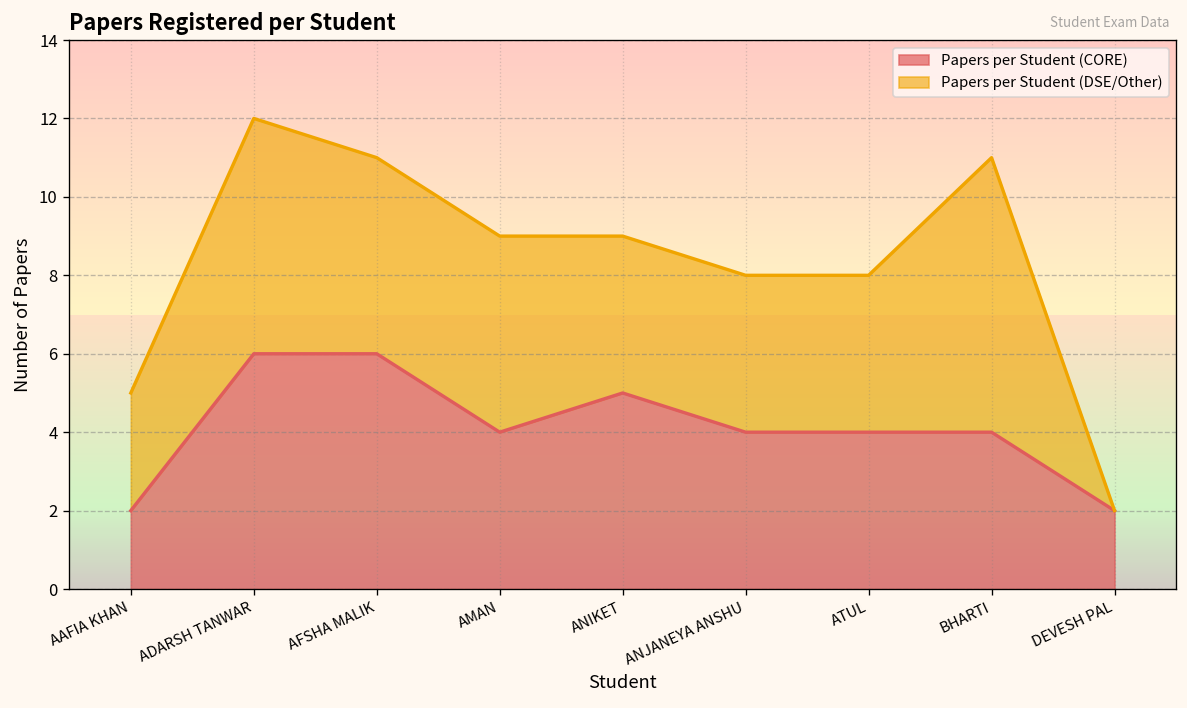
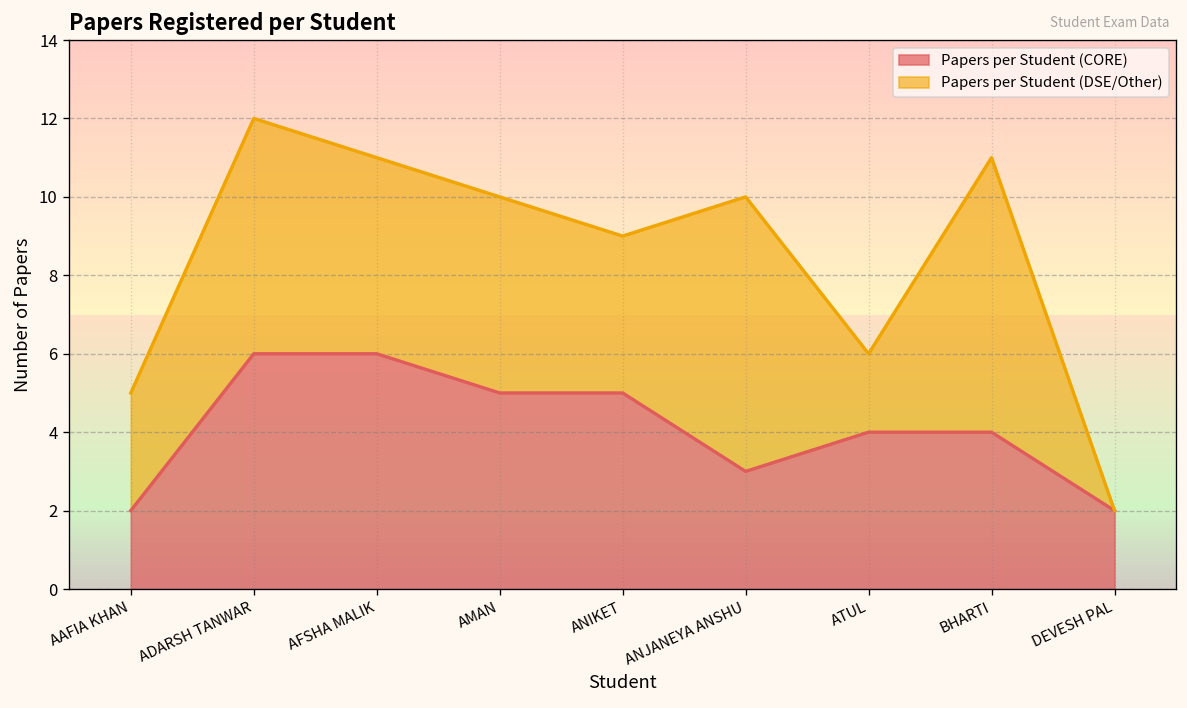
  {
    "Papers per Student (CORE)": {
      "AAFIA KHAN": 2,
      "ADARSH TANWAR": 6,
      "AFSHA MALIK": 6,
-     "AMAN": 4,
+     "AMAN": 5,
      "ANIKET": 5,
-     "ANJANEYA ANSHU": 4,
+     "ANJANEYA ANSHU": 3,
      "ATUL": 4,
      "BHARTI": 4
    },
    "Papers per Student (DSE/Other)": {
      "AAFIA KHAN": 3,
      "ADARSH TANWAR": 6,
      "AFSHA MALIK": 5,
      "AMAN": 5,
      "ANIKET": 4,
-     "ANJANEYA ANSHU": 4,
-     "ATUL": 4,
+     "ANJANEYA ANSHU": 7,
+     "ATUL": 2,
      "BHARTI": 7
    }
  }
